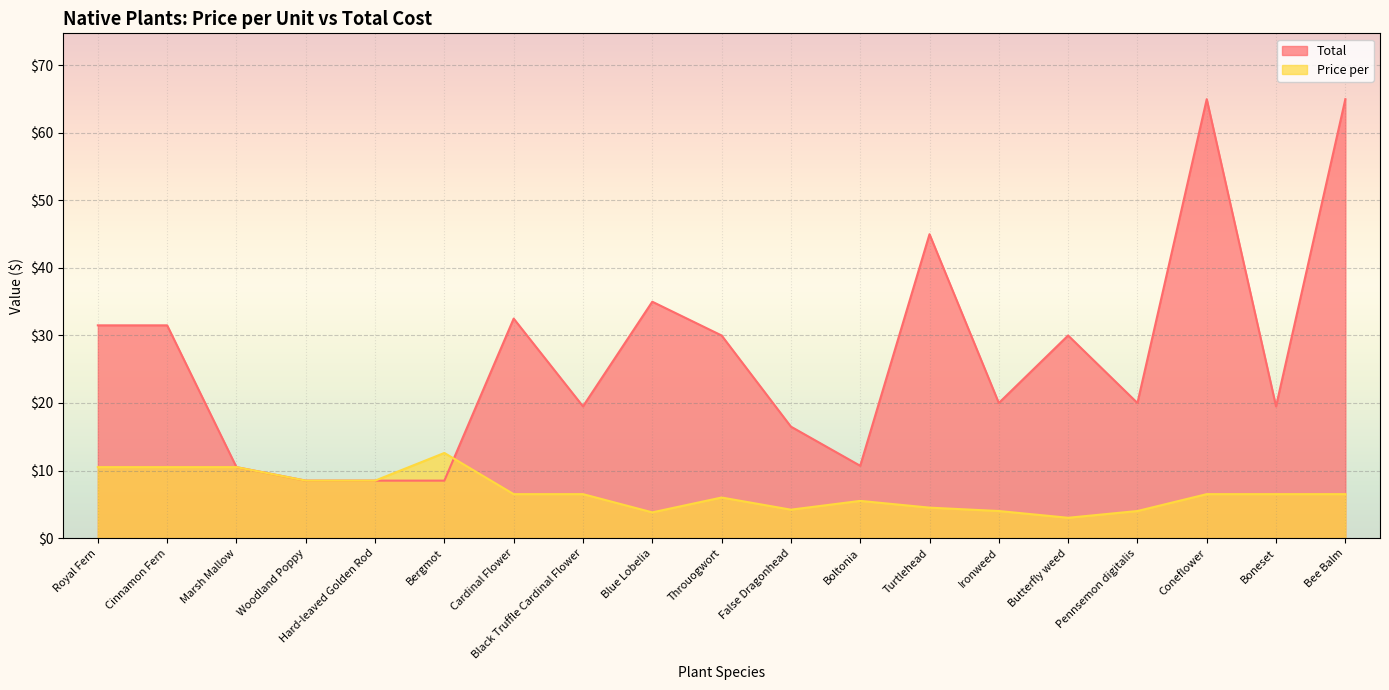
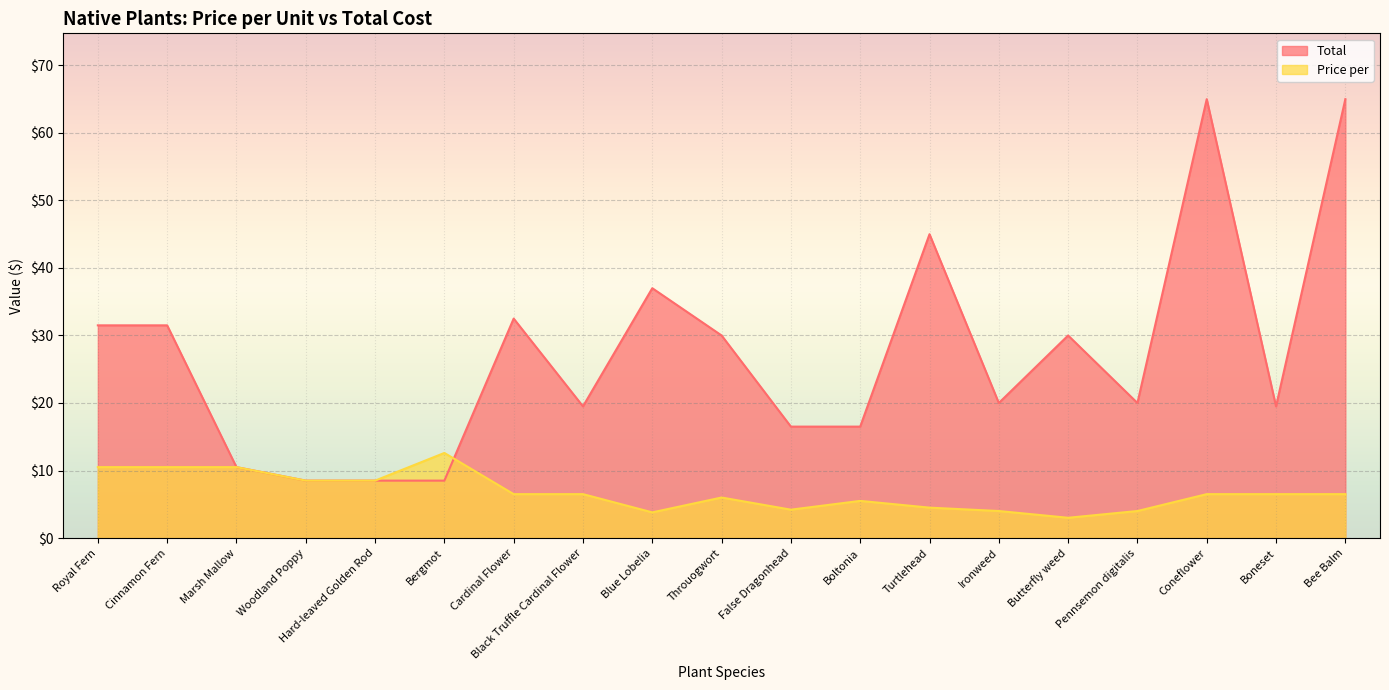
  {
    "Total": {
      "Royal Fern": "$32",
      "Cinnamon Fern": "$32",
      "Bergmot": "$9",
      "Cardinal Flower": "$33",
      "Black Truffle Cardinal Flower": "$20",
-     "Blue Lobelia": "$35",
+     "Blue Lobelia": "$37",
      "Throuogwort": "$30",
      "False Dragonhead": "$17",
-     "Boltonia": "$11",
+     "Boltonia": "$17",
      "Turtlehead": "$45",
      "Ironweed": "$20",
      "Butterfly weed": "$30",
      "Pennsemon digitalis": "$20",
      "Coneflower": "$65",
      "Boneset": "$20",
      "Bee Balm": "$65"
    },
    "Price per": {
      "Royal Fern": "$11",
      "Cinnamon Fern": "$11",
      "Bergmot": "$13",
      "Cardinal Flower": "$7",
      "Black Truffle Cardinal Flower": "$7",
      "Blue Lobelia": "$4",
      "Throuogwort": "$6",
      "False Dragonhead": "$4",
      "Boltonia": "$6",
      "Turtlehead": "$5",
      "Ironweed": "$4",
      "Butterfly weed": "$3",
      "Pennsemon digitalis": "$4",
      "Coneflower": "$7",
      "Boneset": "$7",
      "Bee Balm": "$7"
    }
  }
